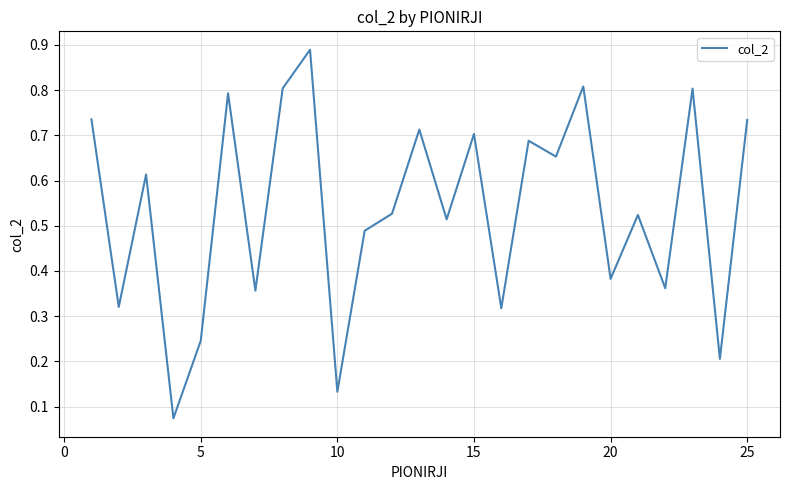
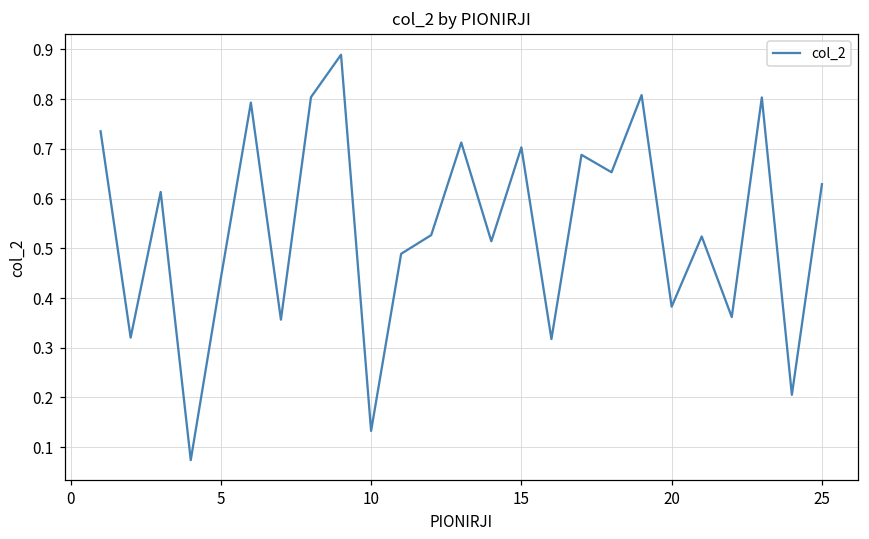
  {
-   "5": 0.25,
+   "5": 0.44,
    "10": 0.13,
    "15": 0.70,
    "20": 0.38,
-   "25": 0.73
+   "25": 0.63
  }
